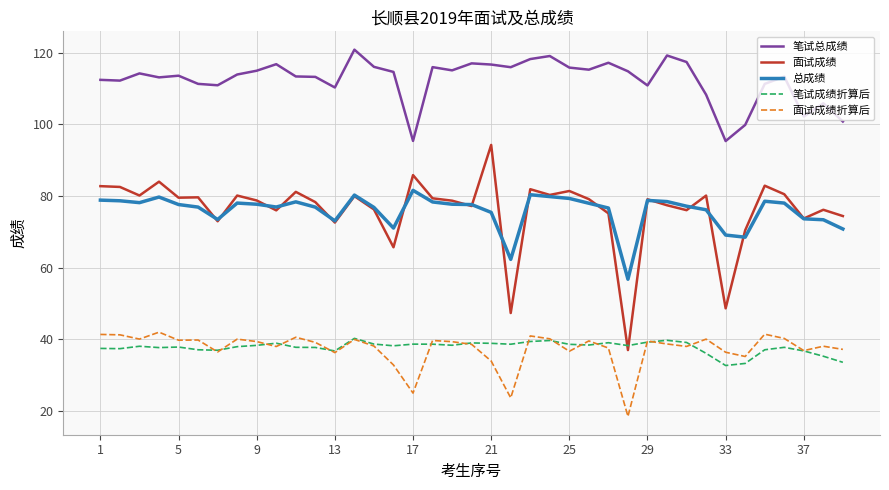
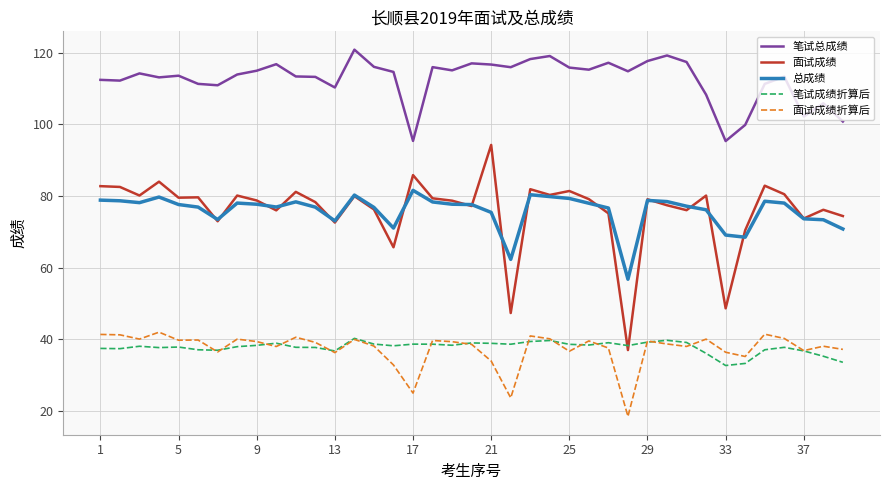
  {
    "笔试总成绩": {
      "1": 112,
      "5": 114,
      "9": 115,
      "13": 110,
      "17": 95,
      "21": 117,
      "25": 116,
-     "29": 111,
+     "29": 118,
      "33": 95
    },
    "面试成绩": {
      "1": 83,
      "5": 80,
      "9": 79,
      "17": 86,
      "21": 94,
      "25": 81,
      "33": 49
    },
    "总成绩": {
      "1": 79,
      "5": 78,
      "9": 78,
      "17": 82,
      "21": 75,
      "25": 79,
      "33": 69
    },
    "笔试成绩折算后": {
      "1": 37,
      "5": 38,
      "9": 38,
      "17": 39,
      "21": 39,
      "25": 39,
      "33": 33
    },
    "面试成绩折算后": {
      "1": 41,
      "5": 40,
      "9": 39,
      "17": 25,
      "21": 34,
      "25": 37,
      "33": 36
    }
  }
